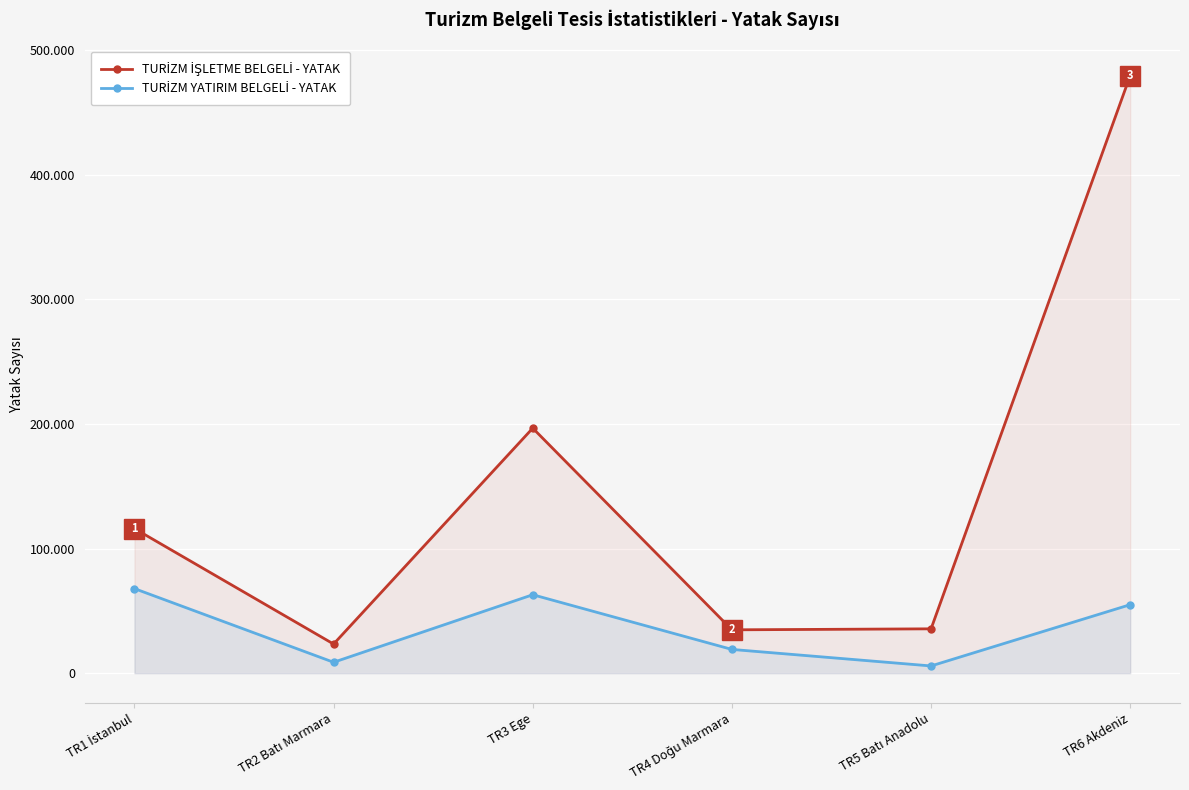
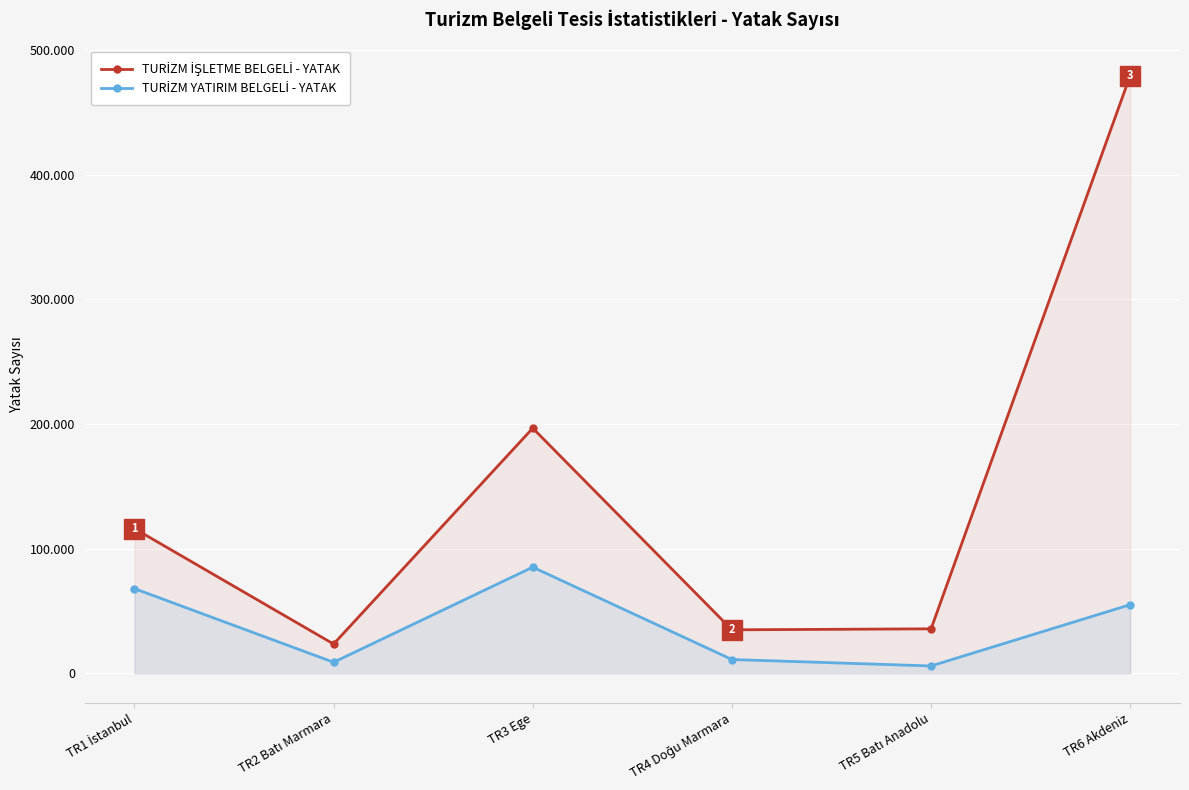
  {
    "TURİZM YATIRIM BELGELİ - YATAK": {
      "TR1 İstanbul": 68,
      "TR2 Batı Marmara": 9,
-     "TR3 Ege": 63,
-     "TR4 Doğu Marmara": 19,
+     "TR3 Ege": 85,
+     "TR4 Doğu Marmara": 11,
      "TR5 Batı Anadolu": 6,
      "TR6 Akdeniz": 55
    }
  }
